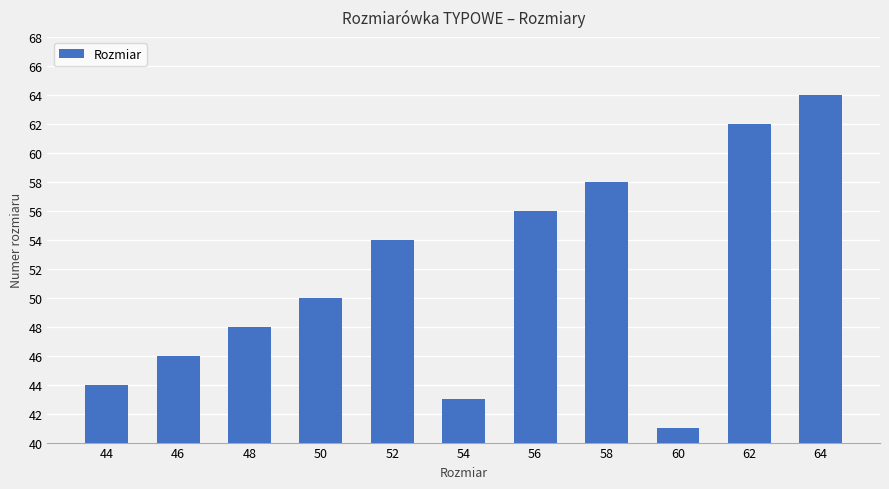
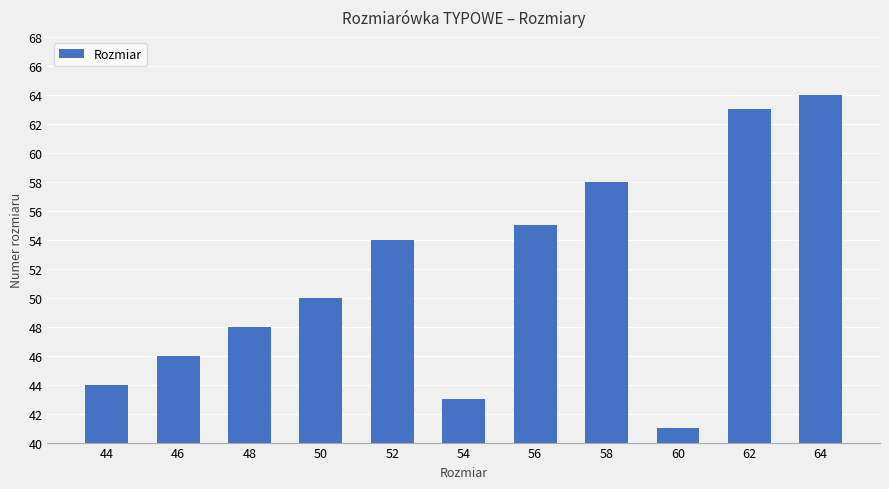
  {
    "44": 44,
    "46": 46,
    "48": 48,
    "50": 50,
    "52": 54,
    "54": 43,
-   "56": 56,
+   "56": 55,
    "58": 58,
    "60": 41,
-   "62": 62,
+   "62": 63,
    "64": 64
  }
